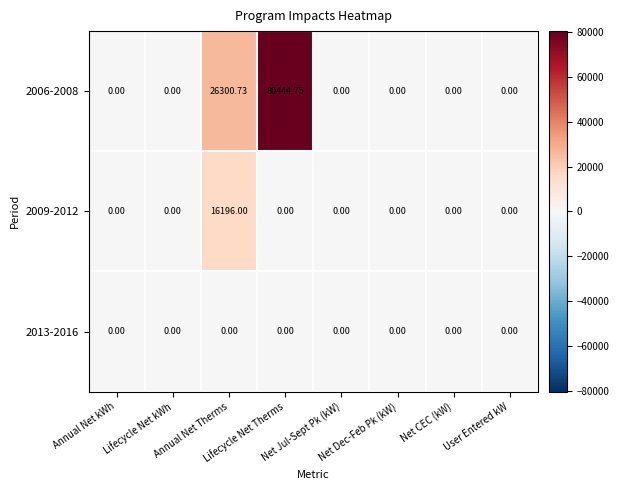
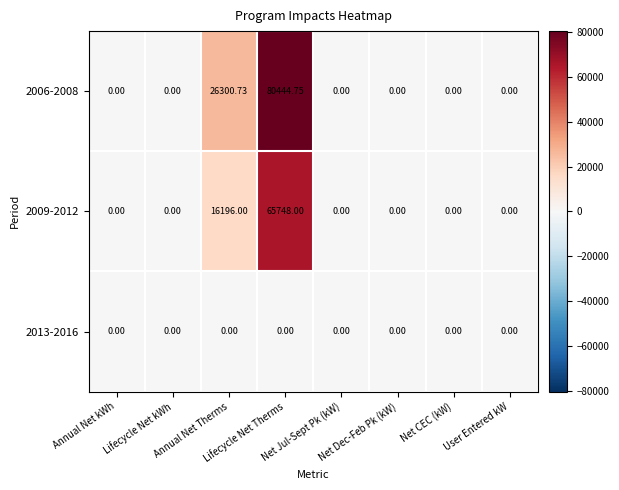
  {
    "2006-2008": {
      "Annual Net kWh": 0.00,
      "Lifecycle Net kWh": 0.00,
      "Annual Net Therms": 26300.73,
      "Lifecycle Net Therms": 80444.75,
      "Net Jul-Sept Pk (kW)": 0.00,
      "Net Dec-Feb Pk (kW)": 0.00,
      "Net CEC (kW)": 0.00,
      "User Entered kW": 0.00
    },
    "2009-2012": {
      "Annual Net kWh": 0.00,
      "Lifecycle Net kWh": 0.00,
      "Annual Net Therms": 16196.00,
-     "Lifecycle Net Therms": 0.00,
+     "Lifecycle Net Therms": 65748.00,
      "Net Jul-Sept Pk (kW)": 0.00,
      "Net Dec-Feb Pk (kW)": 0.00,
      "Net CEC (kW)": 0.00,
      "User Entered kW": 0.00
    },
    "2013-2016": {
      "Annual Net kWh": 0.00,
      "Lifecycle Net kWh": 0.00,
      "Annual Net Therms": 0.00,
      "Lifecycle Net Therms": 0.00,
      "Net Jul-Sept Pk (kW)": 0.00,
      "Net Dec-Feb Pk (kW)": 0.00,
      "Net CEC (kW)": 0.00,
      "User Entered kW": 0.00
    }
  }
